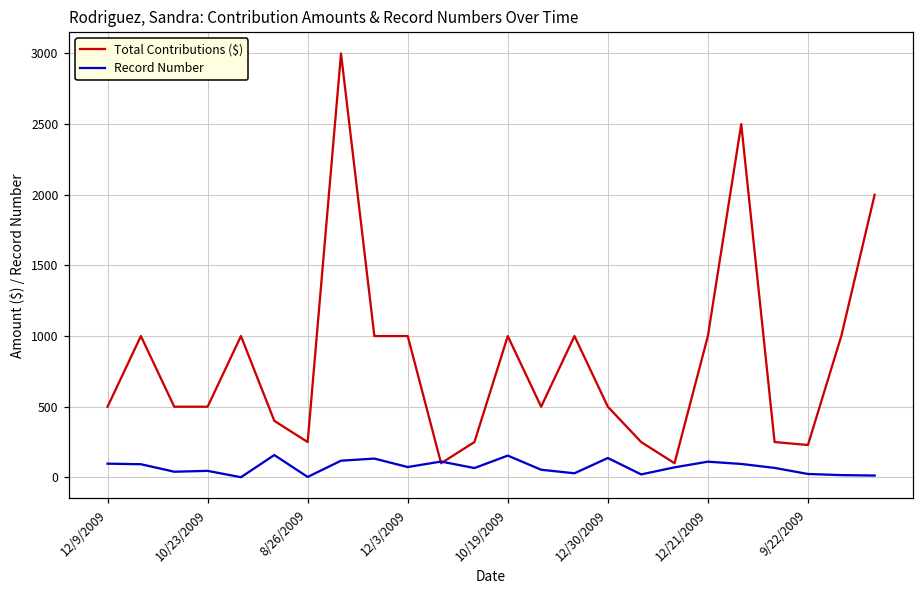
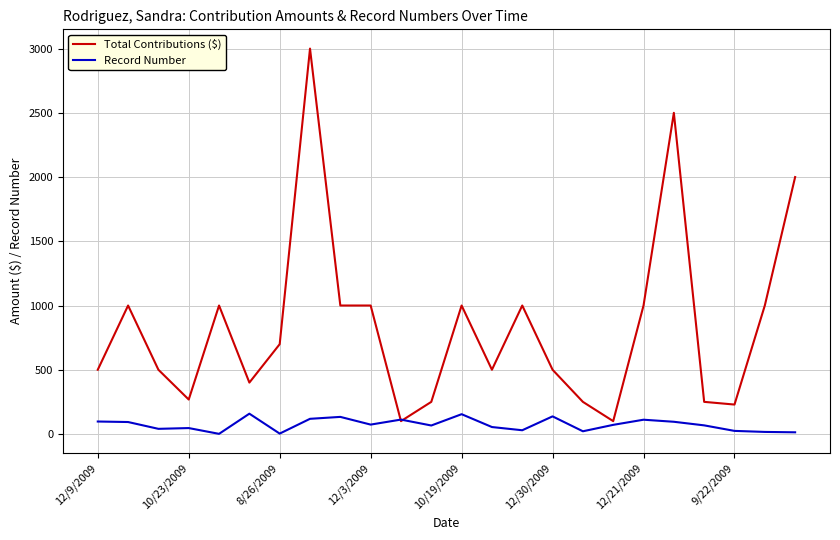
  {
    "Total Contributions ($)": {
-     "10/23/2009": 500,
-     "8/26/2009": 250,
+     "10/23/2009": 270,
+     "8/26/2009": 700,
      "10/19/2009": 1000,
      "9/22/2009": 230
    },
    "Record Number": {
      "10/23/2009": 50,
      "8/26/2009": 0,
      "10/19/2009": 150,
      "9/22/2009": 20
    }
  }
